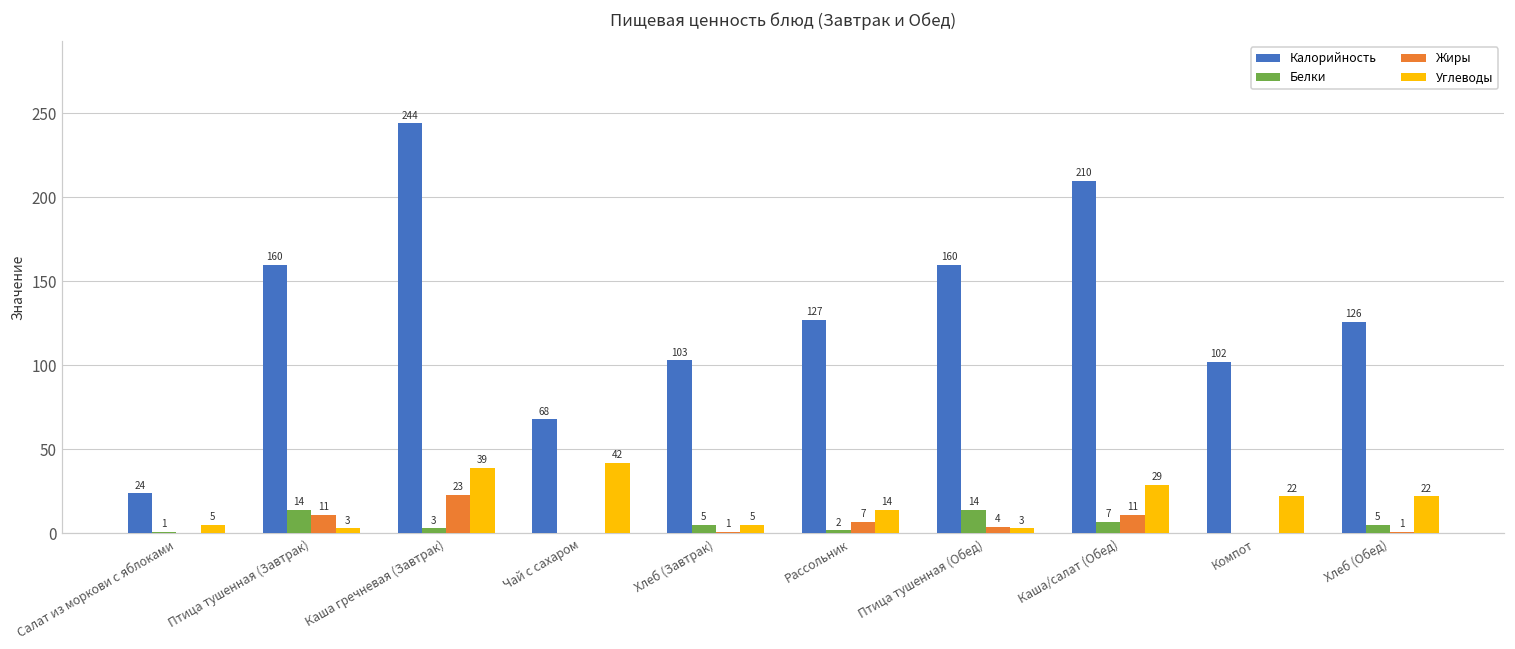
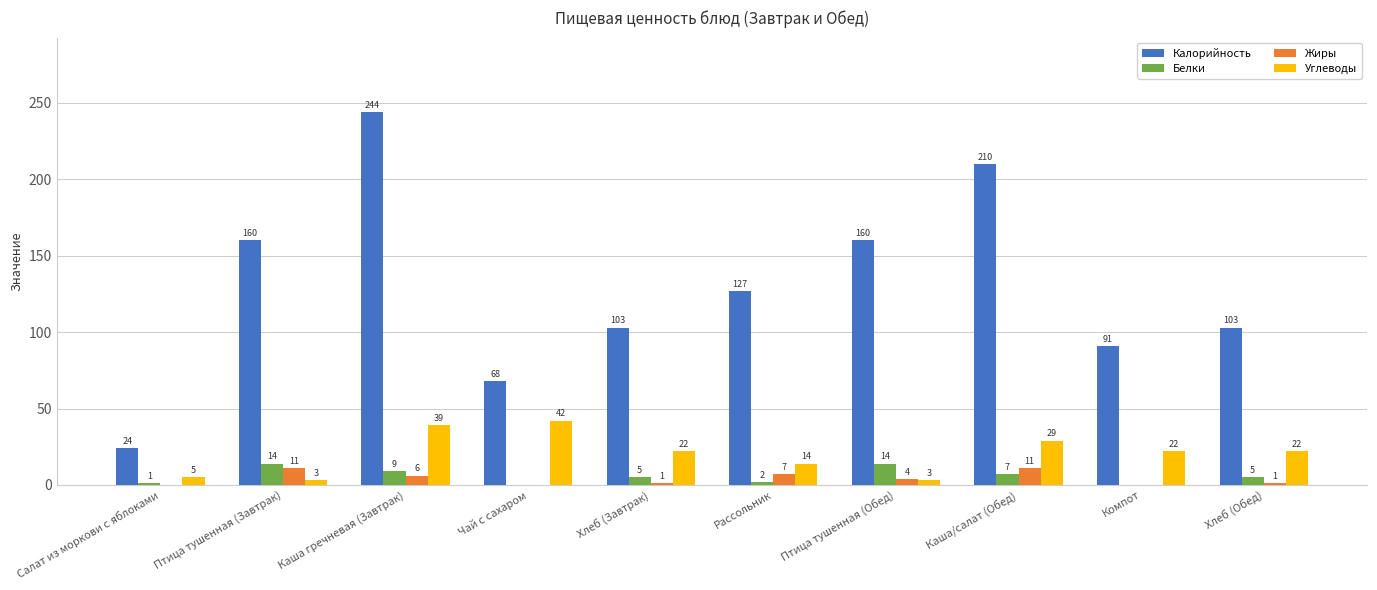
  {
    "Калорийность": {
      "Салат из моркови с яблоками": 24,
      "Птица тушенная (Завтрак)": 160,
      "Каша гречневая (Завтрак)": 244,
      "Чай с сахаром": 68,
      "Хлеб (Завтрак)": 103,
      "Рассольник": 127,
      "Птица тушенная (Обед)": 160,
      "Каша/салат (Обед)": 210,
-     "Компот": 102,
-     "Хлеб (Обед)": 126
+     "Компот": 91,
+     "Хлеб (Обед)": 103
    },
    "Белки": {
      "Салат из моркови с яблоками": 1,
      "Птица тушенная (Завтрак)": 14,
-     "Каша гречневая (Завтрак)": 3,
+     "Каша гречневая (Завтрак)": 9,
      "Хлеб (Завтрак)": 5,
      "Рассольник": 2,
      "Птица тушенная (Обед)": 14,
      "Каша/салат (Обед)": 7,
      "Хлеб (Обед)": 5
    },
    "Жиры": {
      "Птица тушенная (Завтрак)": 11,
-     "Каша гречневая (Завтрак)": 23,
+     "Каша гречневая (Завтрак)": 6,
      "Хлеб (Завтрак)": 1,
      "Рассольник": 7,
      "Птица тушенная (Обед)": 4,
      "Каша/салат (Обед)": 11,
      "Хлеб (Обед)": 1
    },
    "Углеводы": {
      "Салат из моркови с яблоками": 5,
      "Птица тушенная (Завтрак)": 3,
      "Каша гречневая (Завтрак)": 39,
      "Чай с сахаром": 42,
-     "Хлеб (Завтрак)": 5,
+     "Хлеб (Завтрак)": 22,
      "Рассольник": 14,
      "Птица тушенная (Обед)": 3,
      "Каша/салат (Обед)": 29,
      "Компот": 22,
      "Хлеб (Обед)": 22
    }
  }
